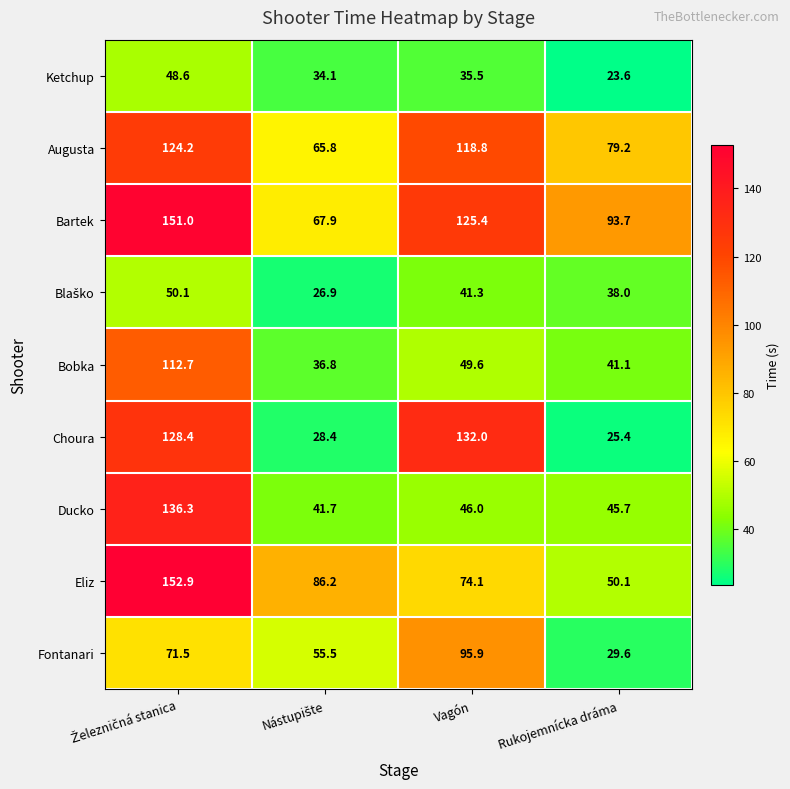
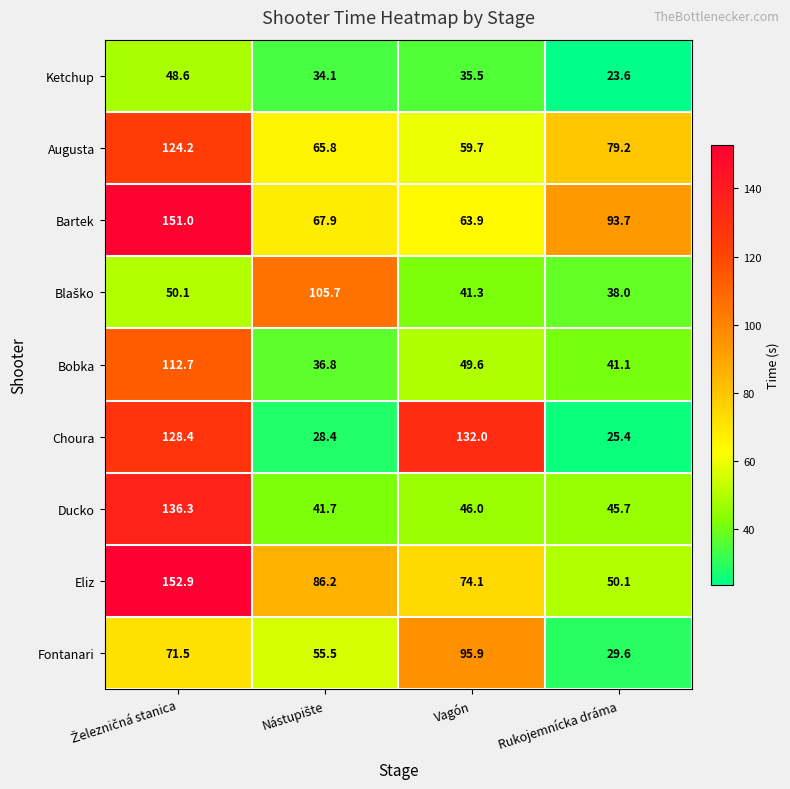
  {
    "Ketchup": {
      "Železničná stanica": 48.6,
      "Nástupište": 34.1,
      "Vagón": 35.5,
      "Rukojemnícka dráma": 23.6
    },
    "Augusta": {
      "Železničná stanica": 124.2,
      "Nástupište": 65.8,
-     "Vagón": 118.8,
+     "Vagón": 59.7,
      "Rukojemnícka dráma": 79.2
    },
    "Bartek": {
      "Železničná stanica": 151.0,
      "Nástupište": 67.9,
-     "Vagón": 125.4,
+     "Vagón": 63.9,
      "Rukojemnícka dráma": 93.7
    },
    "Blaško": {
      "Železničná stanica": 50.1,
-     "Nástupište": 26.9,
+     "Nástupište": 105.7,
      "Vagón": 41.3,
      "Rukojemnícka dráma": 38.0
    },
    "Bobka": {
      "Železničná stanica": 112.7,
      "Nástupište": 36.8,
      "Vagón": 49.6,
      "Rukojemnícka dráma": 41.1
    },
    "Choura": {
      "Železničná stanica": 128.4,
      "Nástupište": 28.4,
      "Vagón": 132.0,
      "Rukojemnícka dráma": 25.4
    },
    "Ducko": {
      "Železničná stanica": 136.3,
      "Nástupište": 41.7,
      "Vagón": 46.0,
      "Rukojemnícka dráma": 45.7
    },
    "Eliz": {
      "Železničná stanica": 152.9,
      "Nástupište": 86.2,
      "Vagón": 74.1,
      "Rukojemnícka dráma": 50.1
    },
    "Fontanari": {
      "Železničná stanica": 71.5,
      "Nástupište": 55.5,
      "Vagón": 95.9,
      "Rukojemnícka dráma": 29.6
    }
  }
